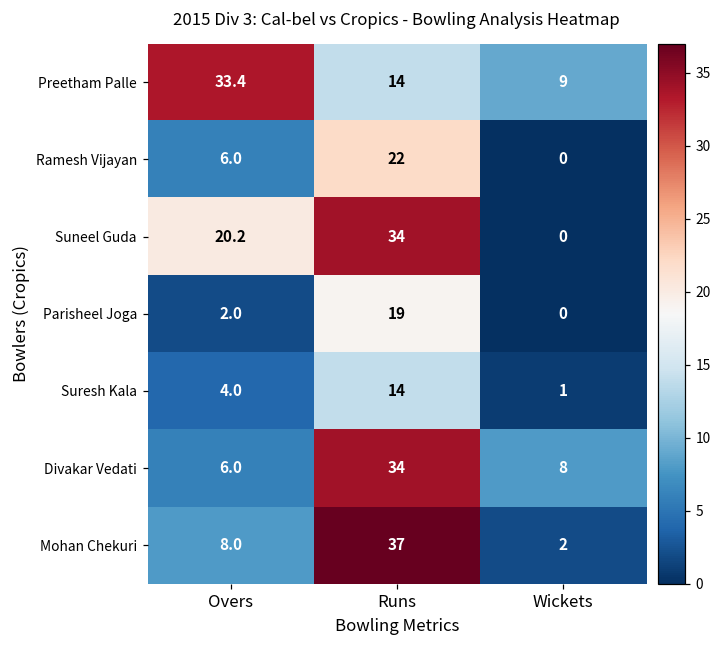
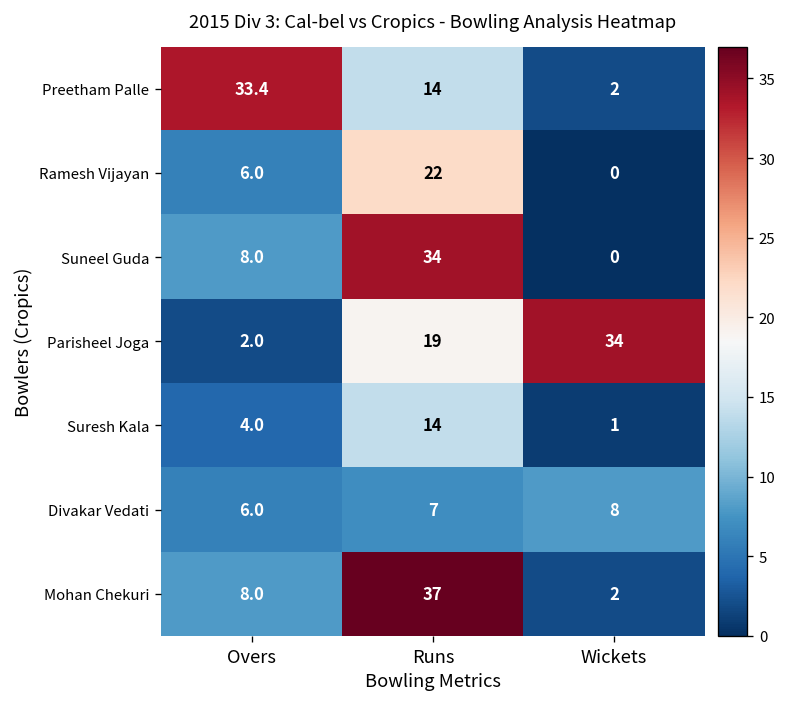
  {
    "Preetham Palle": {
      "Overs": 33.4,
      "Runs": 14,
-     "Wickets": 9
+     "Wickets": 2
    },
    "Ramesh Vijayan": {
      "Overs": 6.0,
      "Runs": 22,
      "Wickets": 0
    },
    "Suneel Guda": {
-     "Overs": 20.2,
+     "Overs": 8.0,
      "Runs": 34,
      "Wickets": 0
    },
    "Parisheel Joga": {
      "Overs": 2.0,
      "Runs": 19,
-     "Wickets": 0
+     "Wickets": 34
    },
    "Suresh Kala": {
      "Overs": 4.0,
      "Runs": 14,
      "Wickets": 1
    },
    "Divakar Vedati": {
      "Overs": 6.0,
-     "Runs": 34,
+     "Runs": 7,
      "Wickets": 8
    },
    "Mohan Chekuri": {
      "Overs": 8.0,
      "Runs": 37,
      "Wickets": 2
    }
  }
